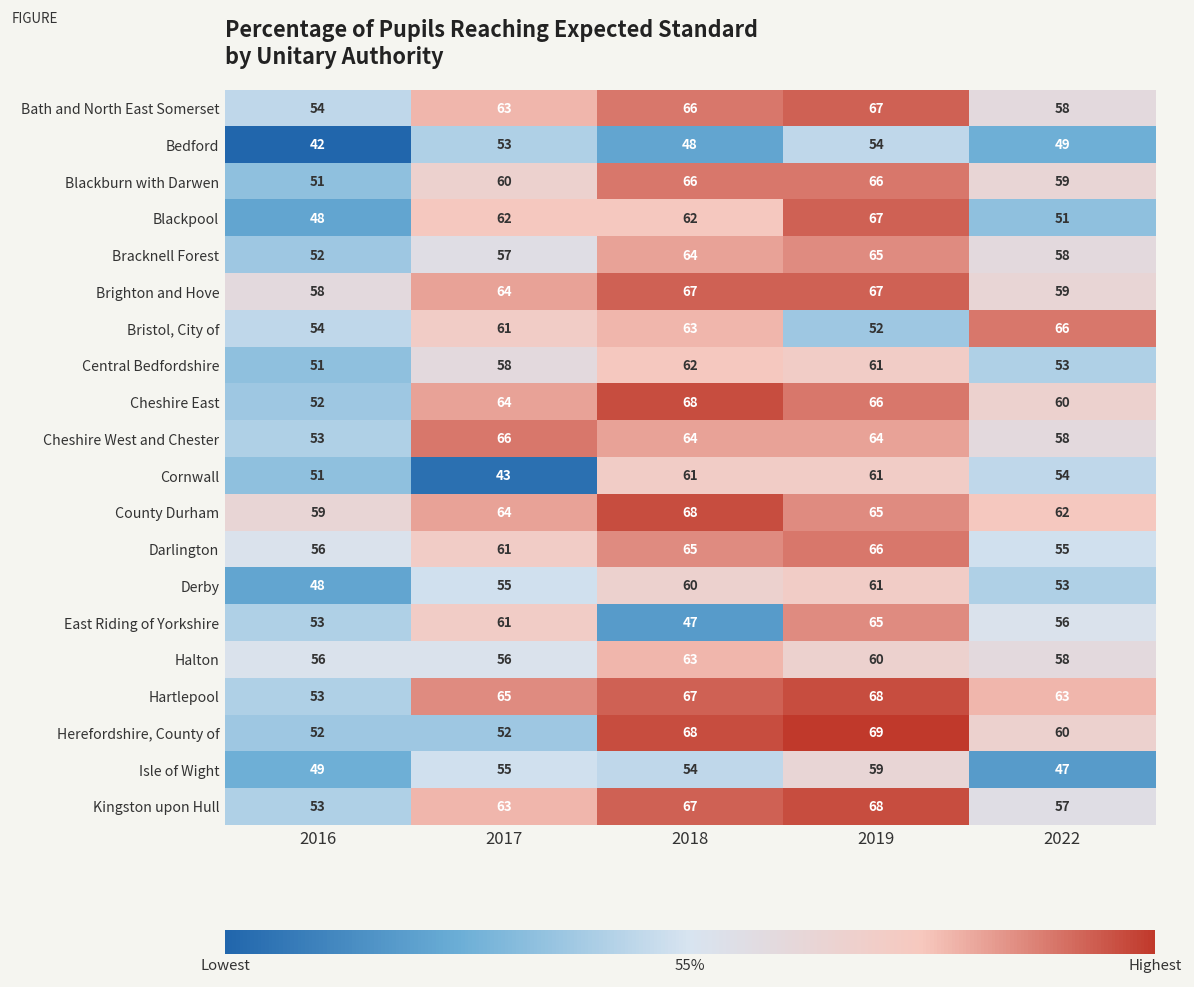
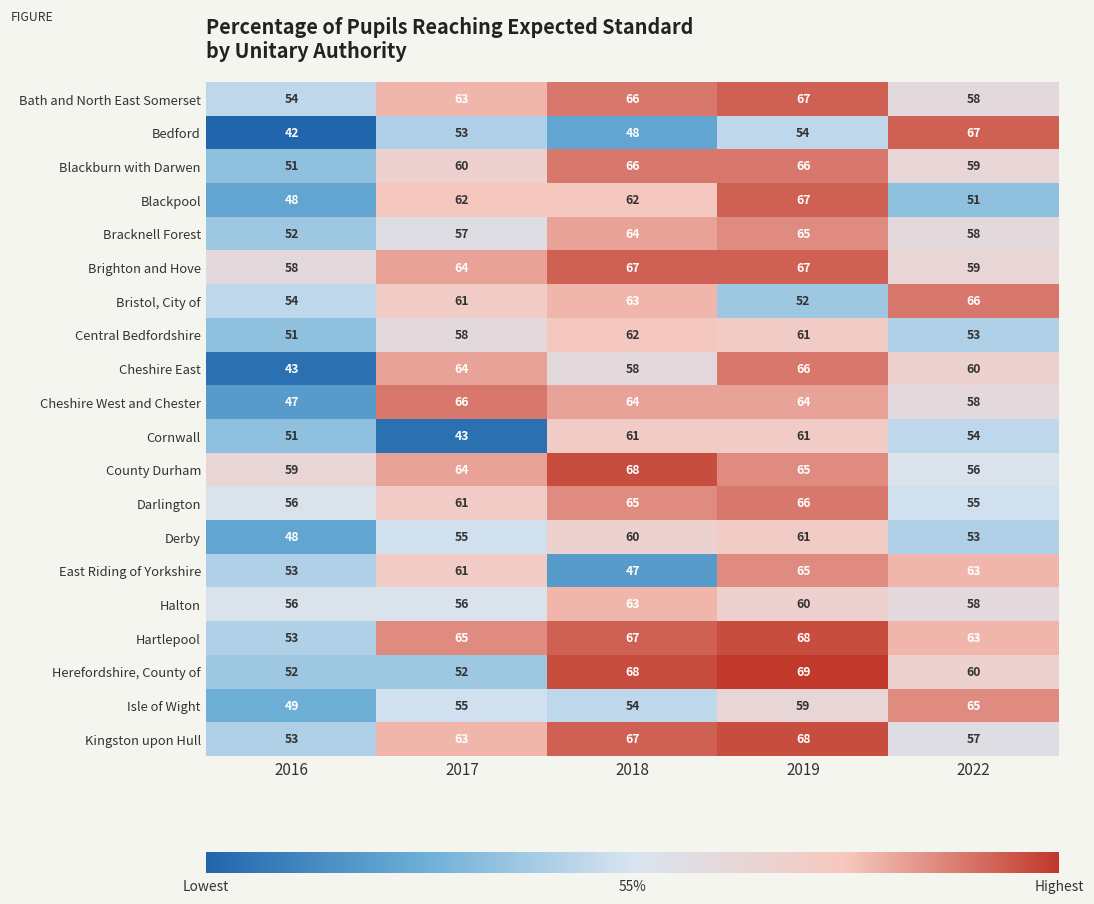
  {
    "Bath and North East Somerset": {
      "2016": 54,
      "2017": 63,
      "2018": 66,
      "2019": 67,
      "2022": 58
    },
    "Bedford": {
      "2016": 42,
      "2017": 53,
      "2018": 48,
      "2019": 54,
-     "2022": 49
+     "2022": 67
    },
    "Blackburn with Darwen": {
      "2016": 51,
      "2017": 60,
      "2018": 66,
      "2019": 66,
      "2022": 59
    },
    "Blackpool": {
      "2016": 48,
      "2017": 62,
      "2018": 62,
      "2019": 67,
      "2022": 51
    },
    "Bracknell Forest": {
      "2016": 52,
      "2017": 57,
      "2018": 64,
      "2019": 65,
      "2022": 58
    },
    "Brighton and Hove": {
      "2016": 58,
      "2017": 64,
      "2018": 67,
      "2019": 67,
      "2022": 59
    },
    "Bristol, City of": {
      "2016": 54,
      "2017": 61,
      "2018": 63,
      "2019": 52,
      "2022": 66
    },
    "Central Bedfordshire": {
      "2016": 51,
      "2017": 58,
      "2018": 62,
      "2019": 61,
      "2022": 53
    },
    "Cheshire East": {
-     "2016": 52,
+     "2016": 43,
      "2017": 64,
-     "2018": 68,
+     "2018": 58,
      "2019": 66,
      "2022": 60
    },
    "Cheshire West and Chester": {
-     "2016": 53,
+     "2016": 47,
      "2017": 66,
      "2018": 64,
      "2019": 64,
      "2022": 58
    },
    "Cornwall": {
      "2016": 51,
      "2017": 43,
      "2018": 61,
      "2019": 61,
      "2022": 54
    },
    "County Durham": {
      "2016": 59,
      "2017": 64,
      "2018": 68,
      "2019": 65,
-     "2022": 62
+     "2022": 56
    },
    "Darlington": {
      "2016": 56,
      "2017": 61,
      "2018": 65,
      "2019": 66,
      "2022": 55
    },
    "Derby": {
      "2016": 48,
      "2017": 55,
      "2018": 60,
      "2019": 61,
      "2022": 53
    },
    "East Riding of Yorkshire": {
      "2016": 53,
      "2017": 61,
      "2018": 47,
      "2019": 65,
-     "2022": 56
+     "2022": 63
    },
    "Halton": {
      "2016": 56,
      "2017": 56,
      "2018": 63,
      "2019": 60,
      "2022": 58
    },
    "Hartlepool": {
      "2016": 53,
      "2017": 65,
      "2018": 67,
      "2019": 68,
      "2022": 63
    },
    "Herefordshire, County of": {
      "2016": 52,
      "2017": 52,
      "2018": 68,
      "2019": 69,
      "2022": 60
    },
    "Isle of Wight": {
      "2016": 49,
      "2017": 55,
      "2018": 54,
      "2019": 59,
-     "2022": 47
+     "2022": 65
    },
    "Kingston upon Hull": {
      "2016": 53,
      "2017": 63,
      "2018": 67,
      "2019": 68,
      "2022": 57
    }
  }
